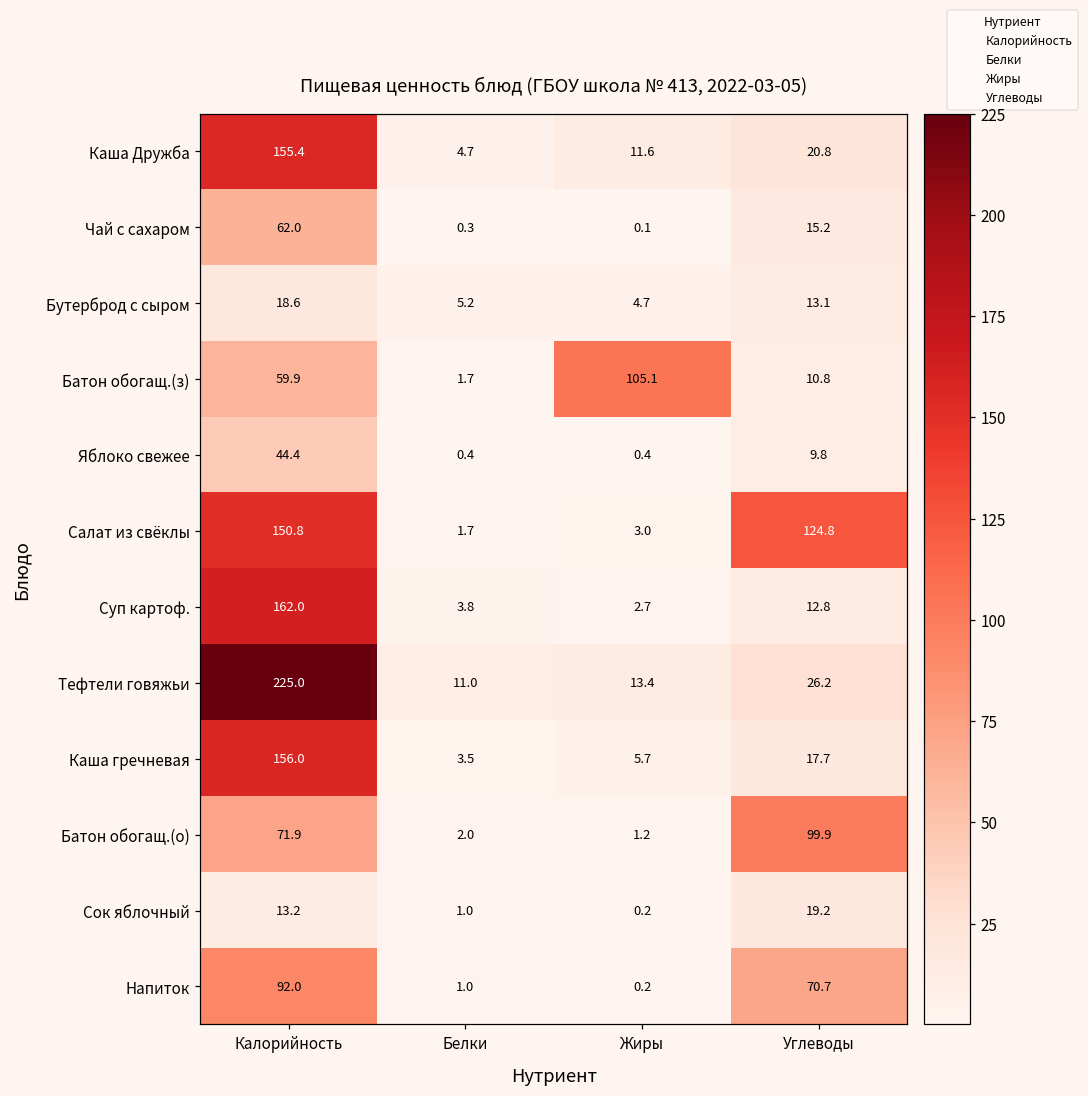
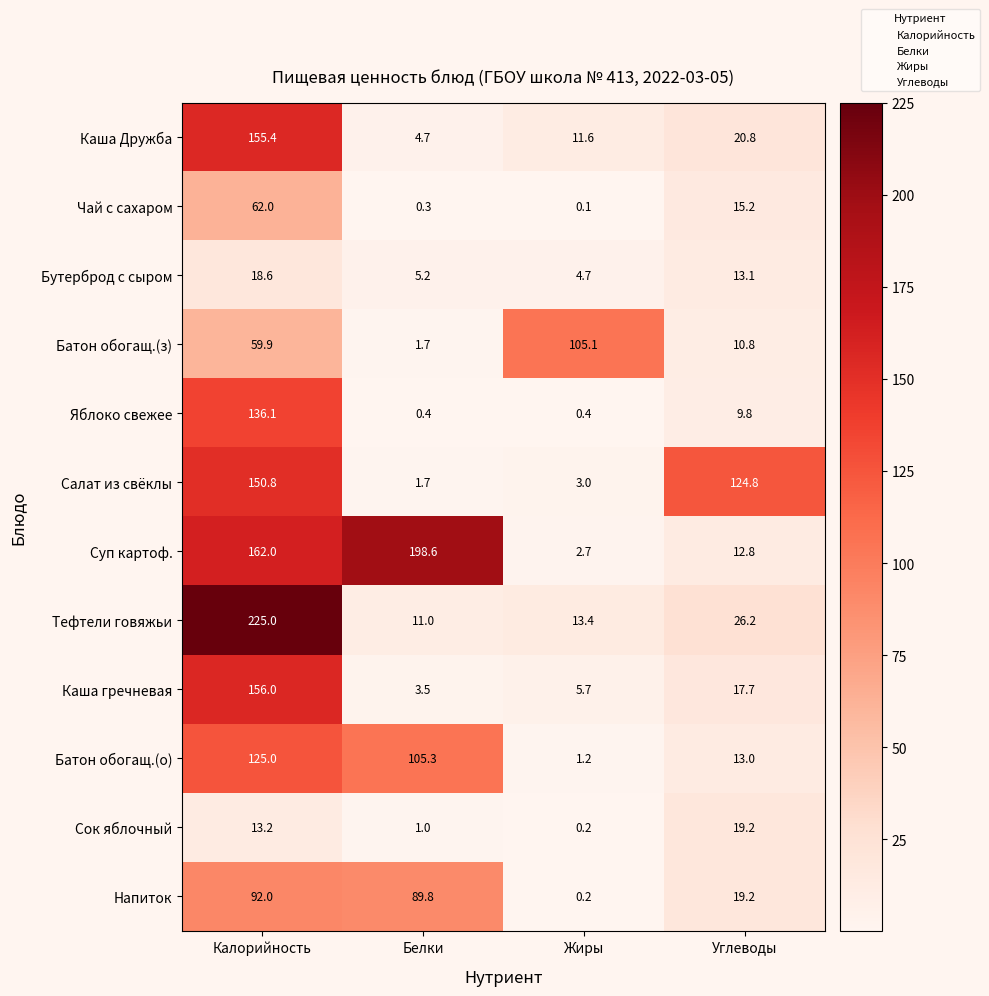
  {
    "Каша Дружба": {
      "Калорийность": 155.4,
      "Белки": 4.7,
      "Жиры": 11.6,
      "Углеводы": 20.8
    },
    "Чай с сахаром": {
      "Калорийность": 62.0,
      "Белки": 0.3,
      "Жиры": 0.1,
      "Углеводы": 15.2
    },
    "Бутерброд с сыром": {
      "Калорийность": 18.6,
      "Белки": 5.2,
      "Жиры": 4.7,
      "Углеводы": 13.1
    },
    "Батон обогащ.(з)": {
      "Калорийность": 59.9,
      "Белки": 1.7,
      "Жиры": 105.1,
      "Углеводы": 10.8
    },
    "Яблоко свежее": {
-     "Калорийность": 44.4,
+     "Калорийность": 136.1,
      "Белки": 0.4,
      "Жиры": 0.4,
      "Углеводы": 9.8
    },
    "Салат из свёклы": {
      "Калорийность": 150.8,
      "Белки": 1.7,
      "Жиры": 3.0,
      "Углеводы": 124.8
    },
    "Суп картоф.": {
      "Калорийность": 162.0,
-     "Белки": 3.8,
+     "Белки": 198.6,
      "Жиры": 2.7,
      "Углеводы": 12.8
    },
    "Тефтели говяжьи": {
      "Калорийность": 225.0,
      "Белки": 11.0,
      "Жиры": 13.4,
      "Углеводы": 26.2
    },
    "Каша гречневая": {
      "Калорийность": 156.0,
      "Белки": 3.5,
      "Жиры": 5.7,
      "Углеводы": 17.7
    },
    "Батон обогащ.(о)": {
-     "Калорийность": 71.9,
-     "Белки": 2.0,
+     "Калорийность": 125.0,
+     "Белки": 105.3,
      "Жиры": 1.2,
-     "Углеводы": 99.9
+     "Углеводы": 13.0
    },
    "Сок яблочный": {
      "Калорийность": 13.2,
      "Белки": 1.0,
      "Жиры": 0.2,
      "Углеводы": 19.2
    },
    "Напиток": {
      "Калорийность": 92.0,
-     "Белки": 1.0,
+     "Белки": 89.8,
      "Жиры": 0.2,
-     "Углеводы": 70.7
+     "Углеводы": 19.2
    }
  }
